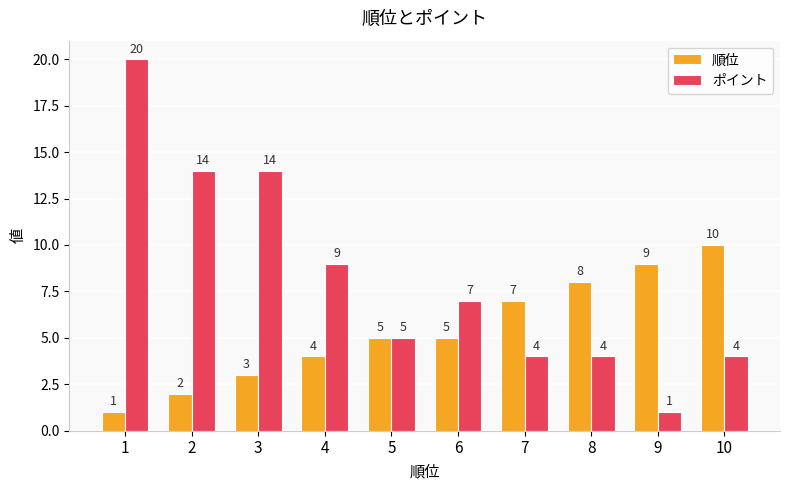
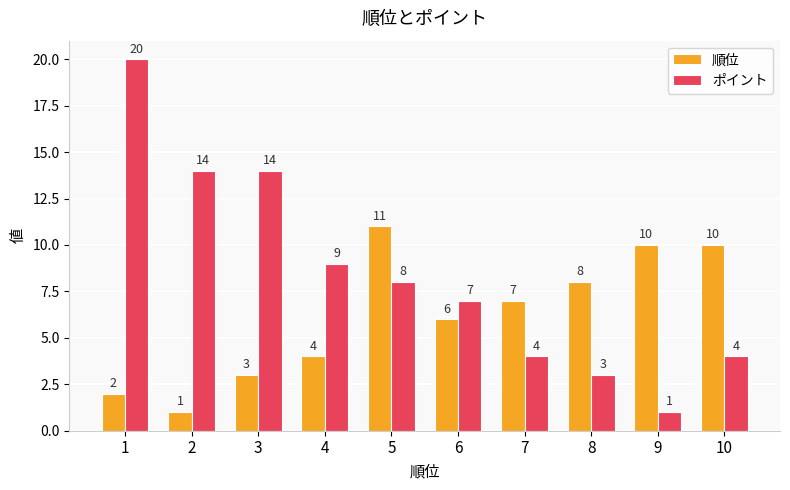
  {
    "順位": {
-     "1": 1,
-     "2": 2,
+     "1": 2,
+     "2": 1,
      "3": 3,
      "4": 4,
-     "5": 5,
-     "6": 5,
+     "5": 11,
+     "6": 6,
      "7": 7,
      "8": 8,
-     "9": 9,
+     "9": 10,
      "10": 10
    },
    "ポイント": {
      "1": 20,
      "2": 14,
      "3": 14,
      "4": 9,
-     "5": 5,
+     "5": 8,
      "6": 7,
      "7": 4,
-     "8": 4,
+     "8": 3,
      "9": 1,
      "10": 4
    }
  }
